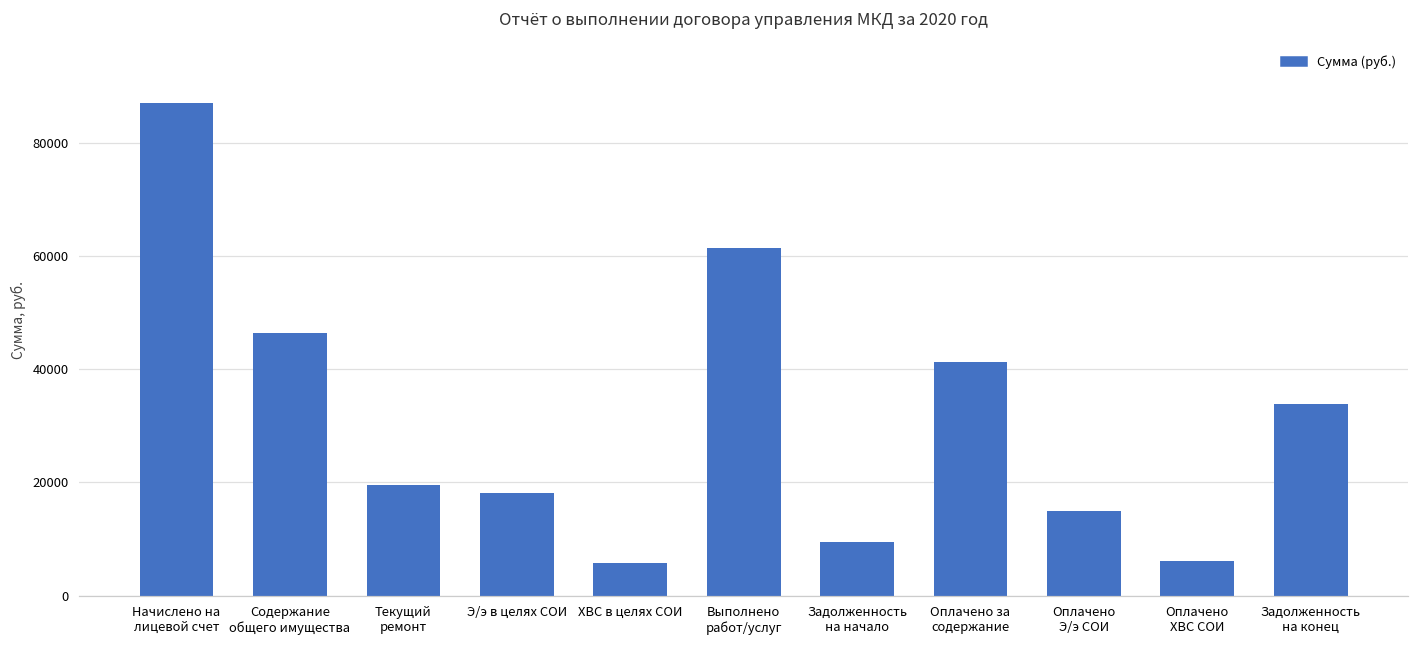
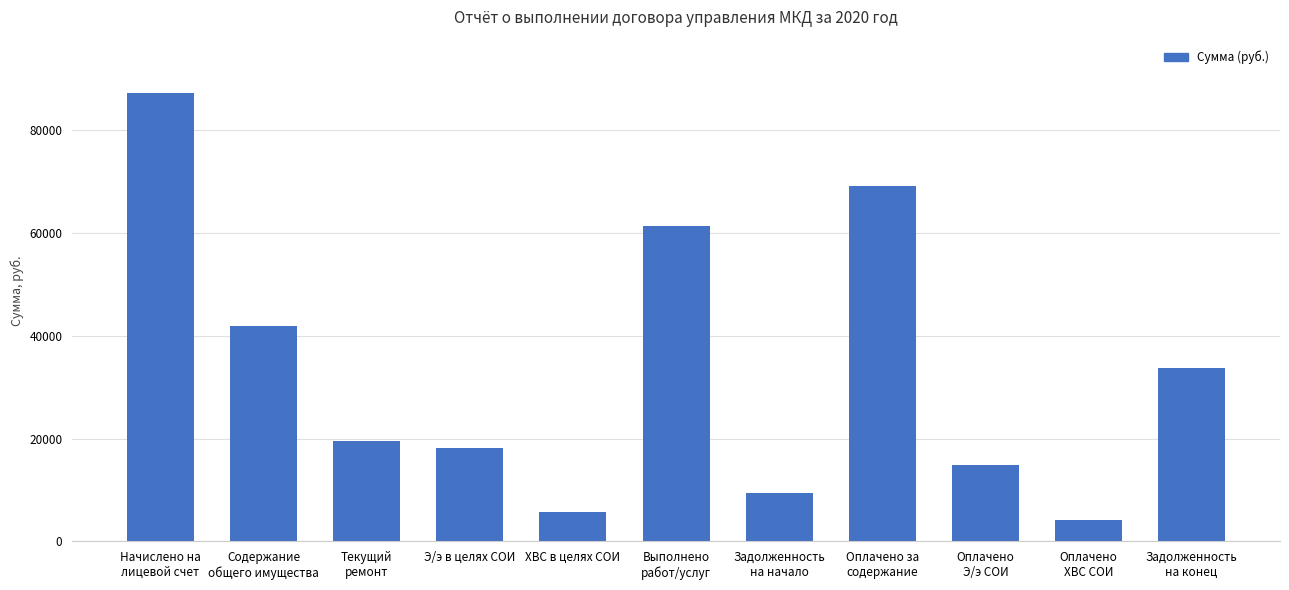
  {
    "Начислено на лицевой счет": 87000,
-   "Содержание общего имущества": 46000,
+   "Содержание общего имущества": 42000,
    "Текущий ремонт": 20000,
    "Э/э в целях СОИ": 18000,
    "ХВС в целях СОИ": 6000,
    "Выполнено работ/услуг": 61000,
    "Задолженность на начало": 9000,
-   "Оплачено за содержание": 41000,
+   "Оплачено за содержание": 69000,
    "Оплачено Э/э СОИ": 15000,
-   "Оплачено ХВС СОИ": 6000,
+   "Оплачено ХВС СОИ": 4000,
    "Задолженность на конец": 34000
  }
